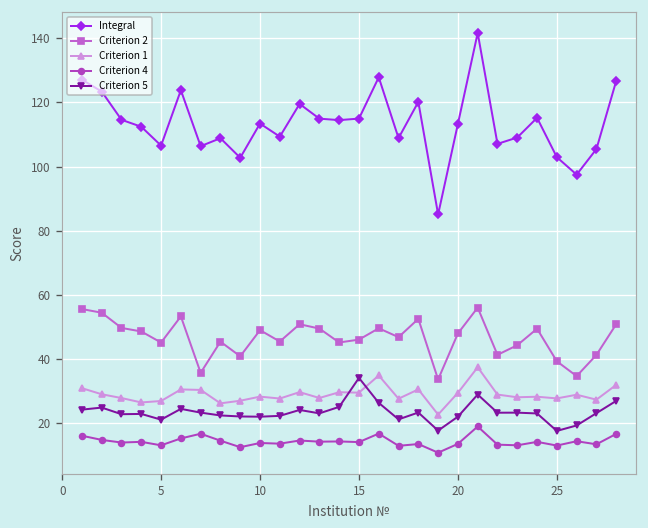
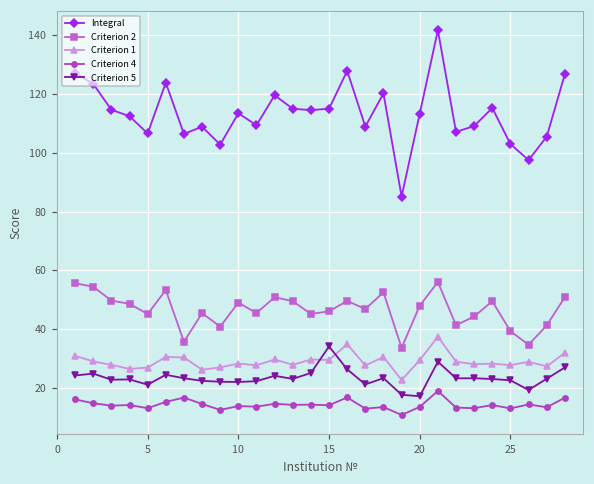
  {
    "Criterion 5": {
      "5": 21,
      "10": 22,
      "15": 34,
-     "20": 22,
-     "25": 18
+     "20": 17,
+     "25": 23
    }
  }
